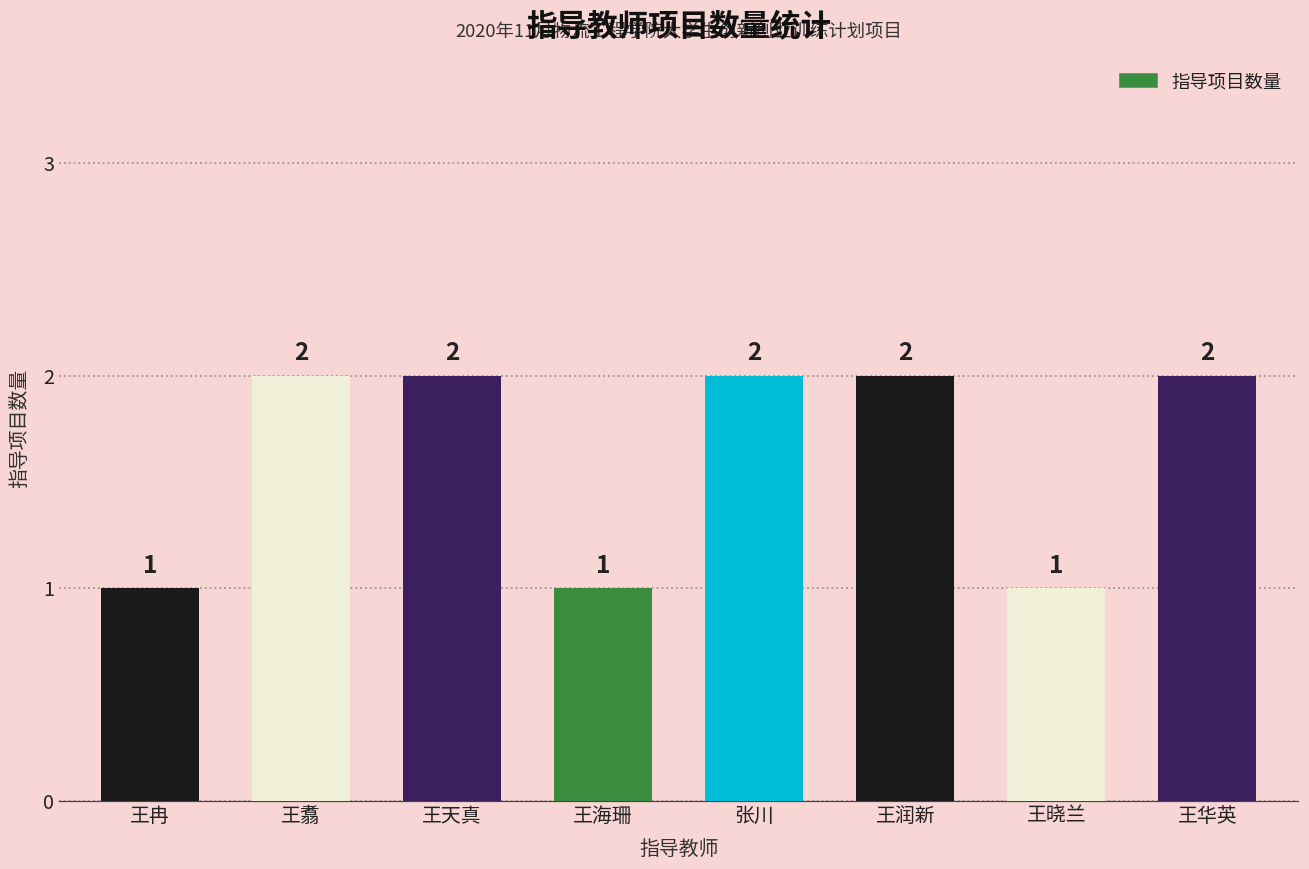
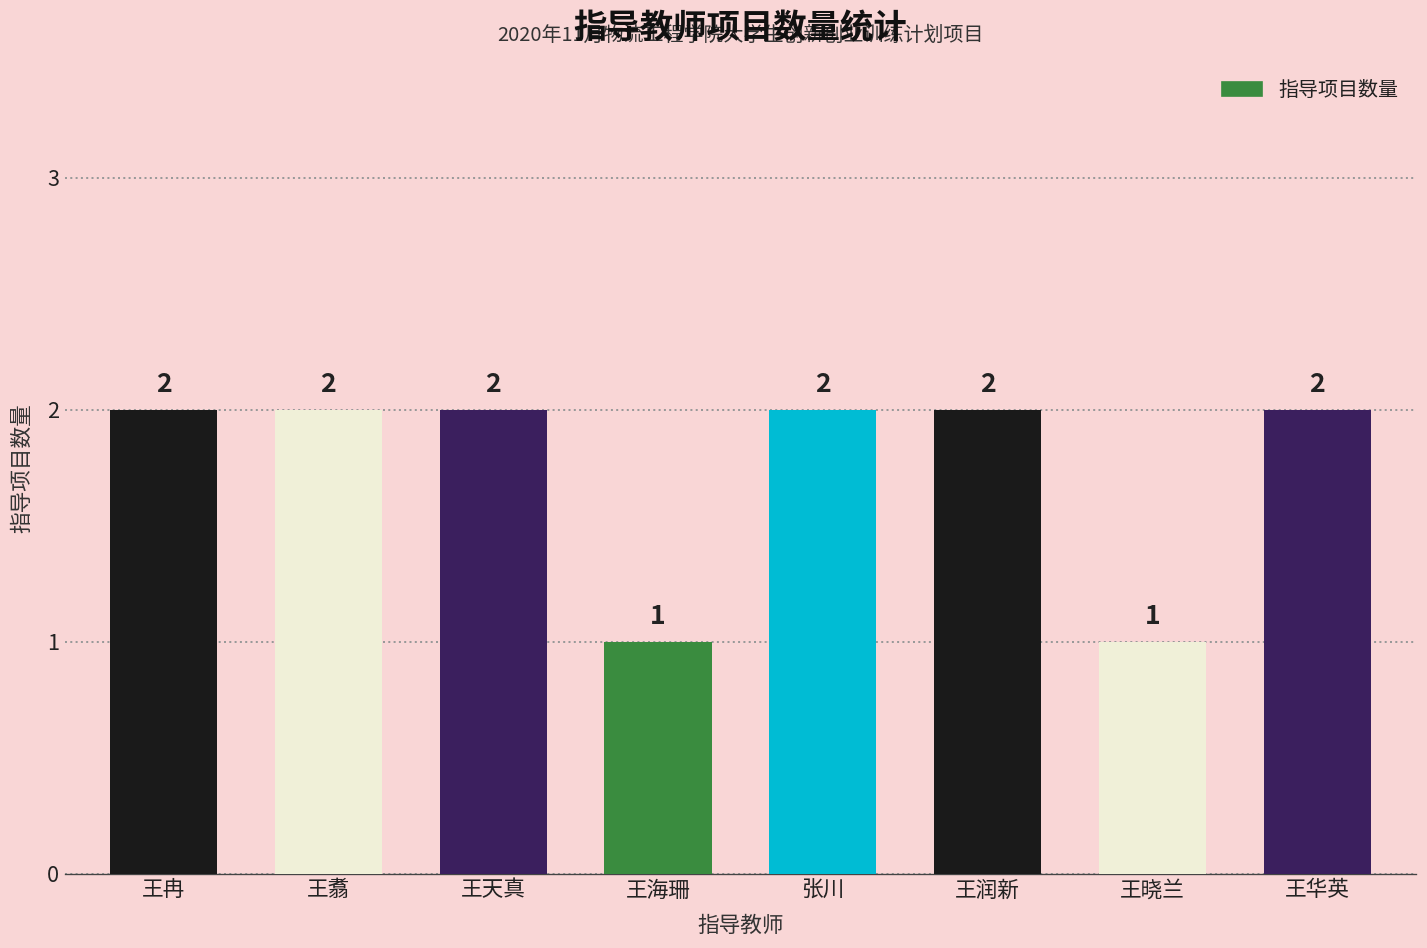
  {
-   "王冉": 1,
+   "王冉": 2,
    "王翥": 2,
    "王天真": 2,
    "王海珊": 1,
    "张川": 2,
    "王润新": 2,
    "王晓兰": 1,
    "王华英": 2
  }
